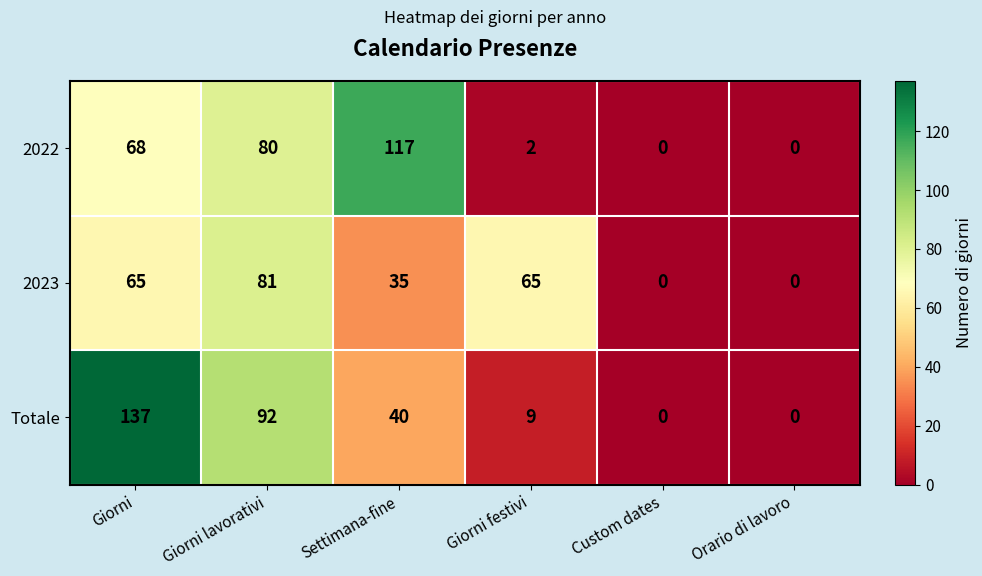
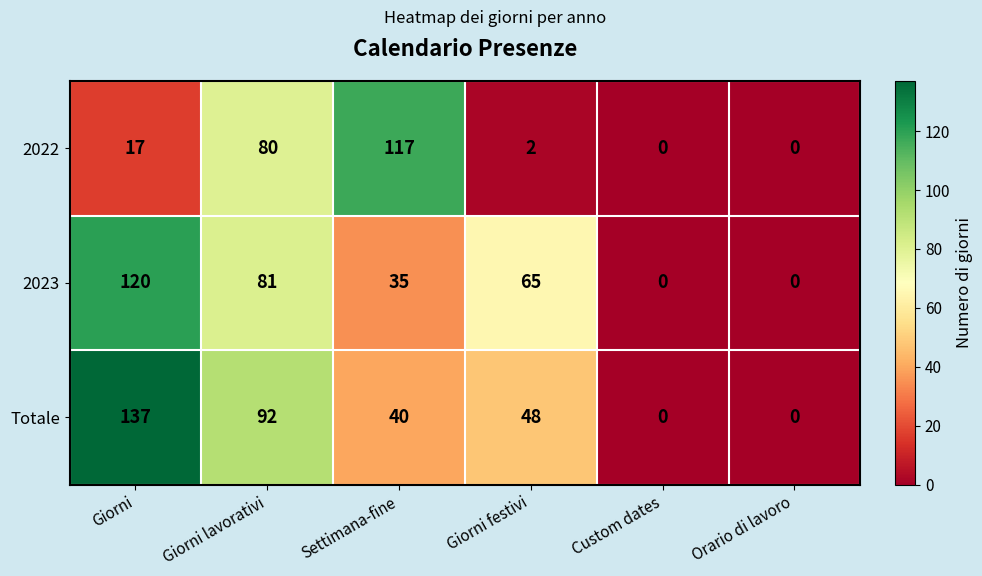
  {
    "2022": {
-     "Giorni": 68,
+     "Giorni": 17,
      "Giorni lavorativi": 80,
      "Settimana-fine": 117,
      "Giorni festivi": 2,
      "Custom dates": 0,
      "Orario di lavoro": 0
    },
    "2023": {
-     "Giorni": 65,
+     "Giorni": 120,
      "Giorni lavorativi": 81,
      "Settimana-fine": 35,
      "Giorni festivi": 65,
      "Custom dates": 0,
      "Orario di lavoro": 0
    },
    "Totale": {
      "Giorni": 137,
      "Giorni lavorativi": 92,
      "Settimana-fine": 40,
-     "Giorni festivi": 9,
+     "Giorni festivi": 48,
      "Custom dates": 0,
      "Orario di lavoro": 0
    }
  }
